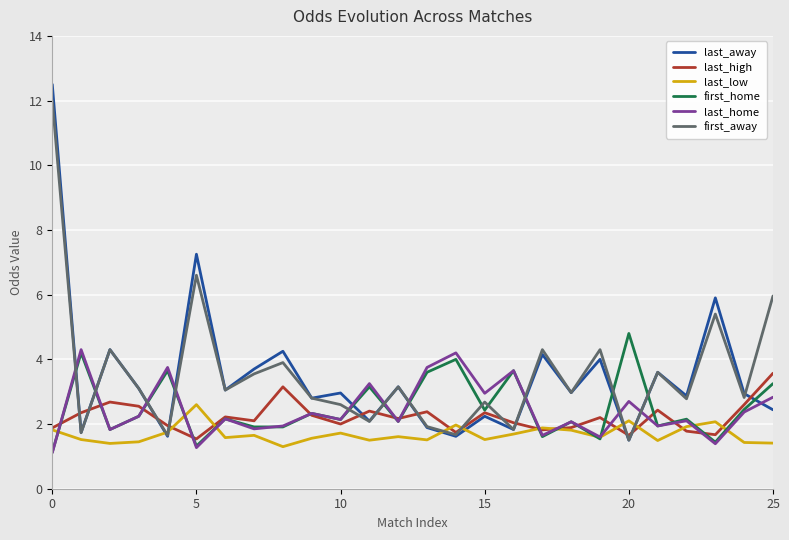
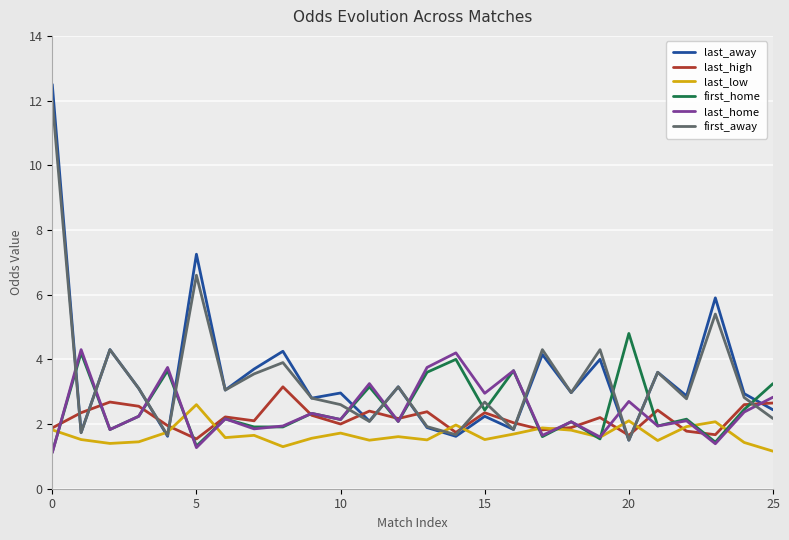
  {
    "last_away": {
      "0": 12.5,
      "5": 7.3,
      "10": 3.0,
      "15": 2.2,
      "25": 2.4
    },
    "last_high": {
      "5": 1.5,
      "10": 2.0,
      "15": 2.4,
      "20": 1.7,
-     "25": 3.6
+     "25": 2.7
    },
    "last_low": {
      "5": 2.6,
      "10": 1.7,
      "15": 1.5,
      "20": 2.1,
-     "25": 1.4
+     "25": 1.2
    },
    "first_home": {
      "15": 2.4,
      "20": 4.8,
      "25": 3.3
    },
    "last_home": {
      "15": 3.0,
      "20": 2.7,
      "25": 2.8
    },
    "first_away": {
      "0": 12.0,
      "5": 6.6,
      "10": 2.6,
      "15": 2.7,
-     "25": 6.0
+     "25": 2.2
    }
  }
